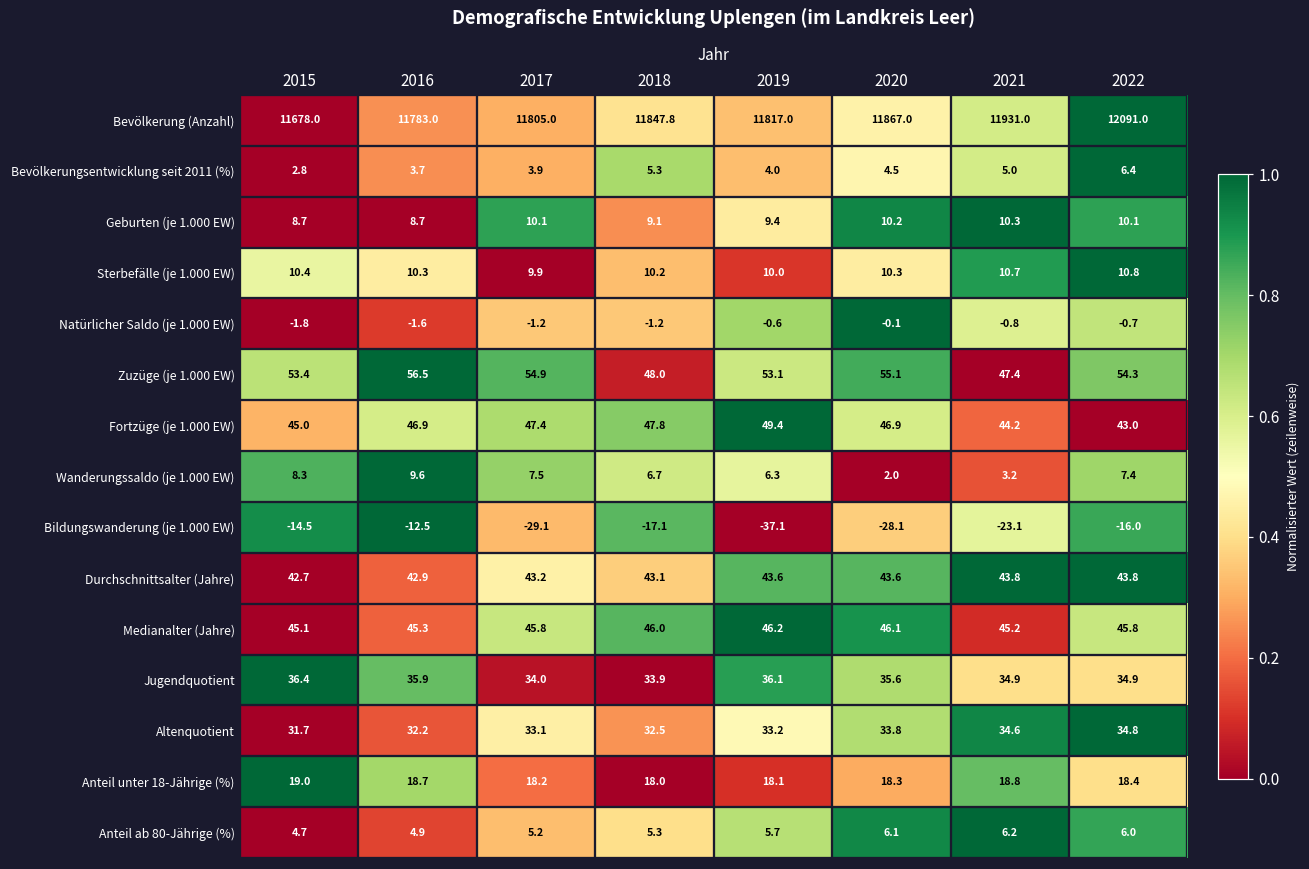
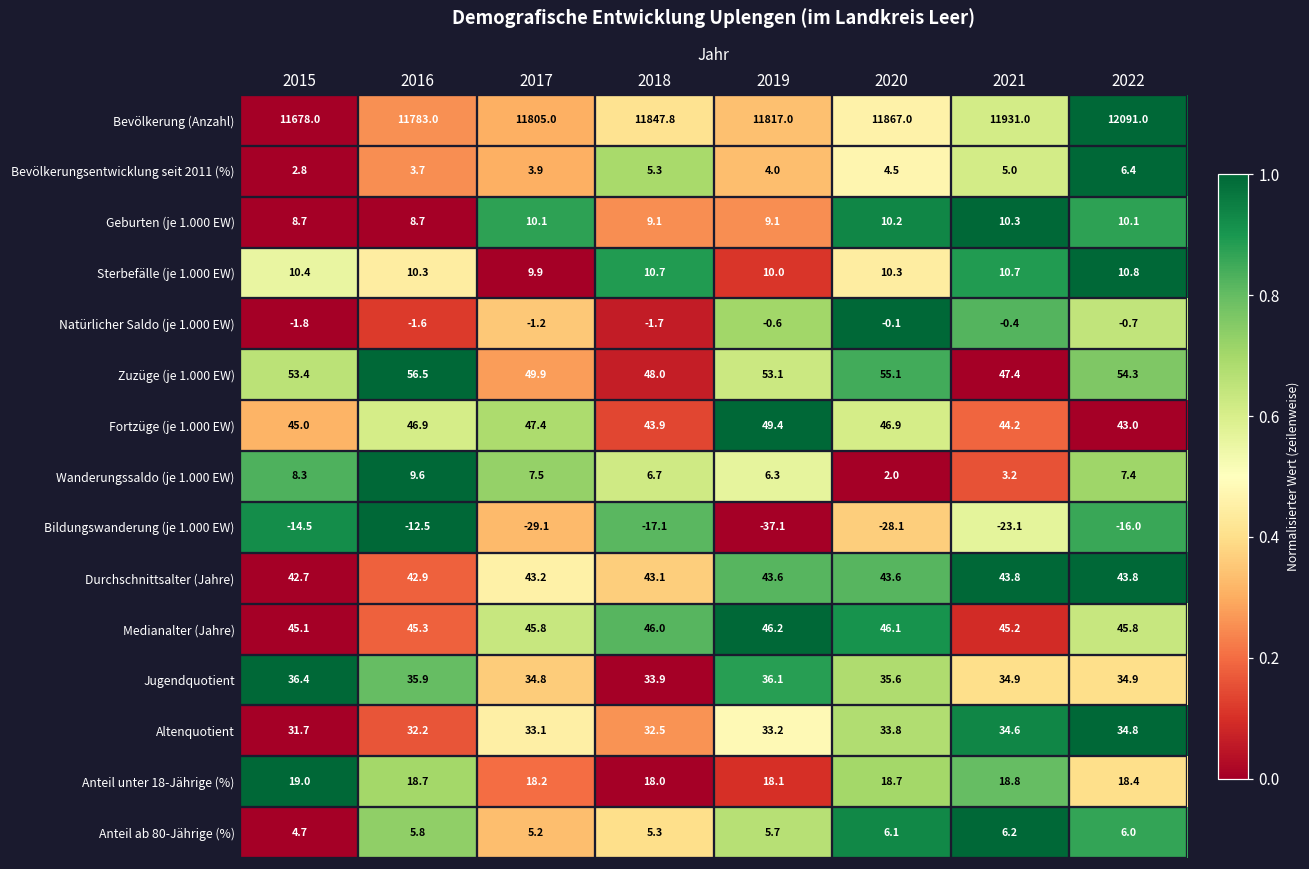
  {
    "Bevölkerung (Anzahl)": {
      "2015": 11678.0,
      "2016": 11783.0,
      "2017": 11805.0,
      "2018": 11847.8,
      "2019": 11817.0,
      "2020": 11867.0,
      "2021": 11931.0,
      "2022": 12091.0
    },
    "Bevölkerungsentwicklung seit 2011 (%)": {
      "2015": 2.8,
      "2016": 3.7,
      "2017": 3.9,
      "2018": 5.3,
      "2019": 4.0,
      "2020": 4.5,
      "2021": 5.0,
      "2022": 6.4
    },
    "Geburten (je 1.000 EW)": {
      "2015": 8.7,
      "2016": 8.7,
      "2017": 10.1,
      "2018": 9.1,
-     "2019": 9.4,
+     "2019": 9.1,
      "2020": 10.2,
      "2021": 10.3,
      "2022": 10.1
    },
    "Sterbefälle (je 1.000 EW)": {
      "2015": 10.4,
      "2016": 10.3,
      "2017": 9.9,
-     "2018": 10.2,
+     "2018": 10.7,
      "2019": 10.0,
      "2020": 10.3,
      "2021": 10.7,
      "2022": 10.8
    },
    "Natürlicher Saldo (je 1.000 EW)": {
      "2015": -1.8,
      "2016": -1.6,
      "2017": -1.2,
-     "2018": -1.2,
+     "2018": -1.7,
      "2019": -0.6,
      "2020": -0.1,
-     "2021": -0.8,
+     "2021": -0.4,
      "2022": -0.7
    },
    "Zuzüge (je 1.000 EW)": {
      "2015": 53.4,
      "2016": 56.5,
-     "2017": 54.9,
+     "2017": 49.9,
      "2018": 48.0,
      "2019": 53.1,
      "2020": 55.1,
      "2021": 47.4,
      "2022": 54.3
    },
    "Fortzüge (je 1.000 EW)": {
      "2015": 45.0,
      "2016": 46.9,
      "2017": 47.4,
-     "2018": 47.8,
+     "2018": 43.9,
      "2019": 49.4,
      "2020": 46.9,
      "2021": 44.2,
      "2022": 43.0
    },
    "Wanderungssaldo (je 1.000 EW)": {
      "2015": 8.3,
      "2016": 9.6,
      "2017": 7.5,
      "2018": 6.7,
      "2019": 6.3,
      "2020": 2.0,
      "2021": 3.2,
      "2022": 7.4
    },
    "Bildungswanderung (je 1.000 EW)": {
      "2015": -14.5,
      "2016": -12.5,
      "2017": -29.1,
      "2018": -17.1,
      "2019": -37.1,
      "2020": -28.1,
      "2021": -23.1,
      "2022": -16.0
    },
    "Durchschnittsalter (Jahre)": {
      "2015": 42.7,
      "2016": 42.9,
      "2017": 43.2,
      "2018": 43.1,
      "2019": 43.6,
      "2020": 43.6,
      "2021": 43.8,
      "2022": 43.8
    },
    "Medianalter (Jahre)": {
      "2015": 45.1,
      "2016": 45.3,
      "2017": 45.8,
      "2018": 46.0,
      "2019": 46.2,
      "2020": 46.1,
      "2021": 45.2,
      "2022": 45.8
    },
    "Jugendquotient": {
      "2015": 36.4,
      "2016": 35.9,
-     "2017": 34.0,
+     "2017": 34.8,
      "2018": 33.9,
      "2019": 36.1,
      "2020": 35.6,
      "2021": 34.9,
      "2022": 34.9
    },
    "Altenquotient": {
      "2015": 31.7,
      "2016": 32.2,
      "2017": 33.1,
      "2018": 32.5,
      "2019": 33.2,
      "2020": 33.8,
      "2021": 34.6,
      "2022": 34.8
    },
    "Anteil unter 18-Jährige (%)": {
      "2015": 19.0,
      "2016": 18.7,
      "2017": 18.2,
      "2018": 18.0,
      "2019": 18.1,
-     "2020": 18.3,
+     "2020": 18.7,
      "2021": 18.8,
      "2022": 18.4
    },
    "Anteil ab 80-Jährige (%)": {
      "2015": 4.7,
-     "2016": 4.9,
+     "2016": 5.8,
      "2017": 5.2,
      "2018": 5.3,
      "2019": 5.7,
      "2020": 6.1,
      "2021": 6.2,
      "2022": 6.0
    }
  }
